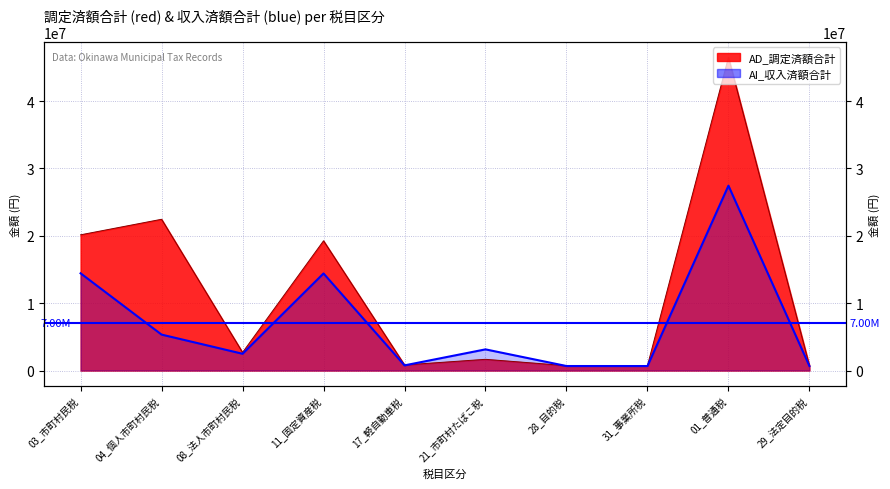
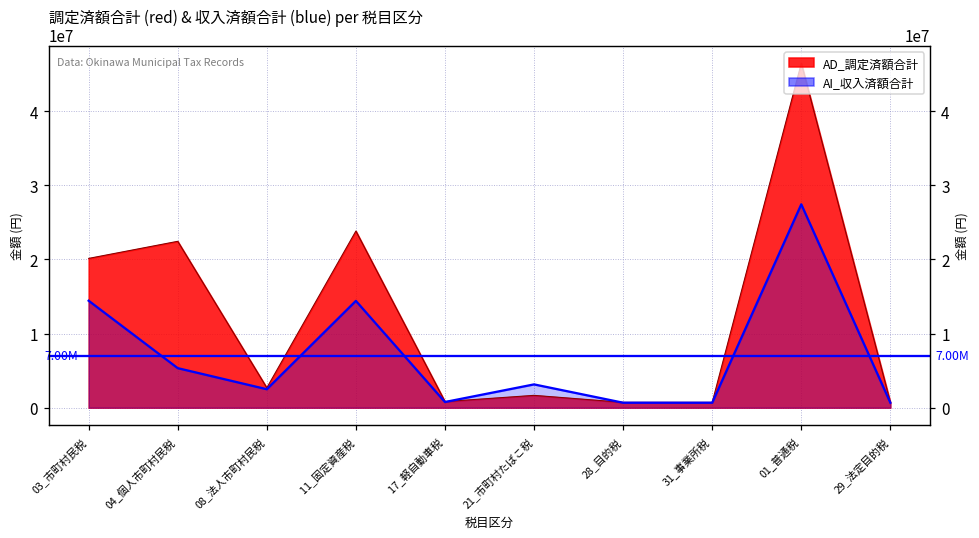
  {
    "AD_調定済額合計": {
      "03_市町村民税": 20000000,
      "04_個人市町村民税": 22000000,
-     "11_固定資産税": 19000000,
+     "11_固定資産税": 24000000,
      "21_市町村たばこ税": 2000000
    },
    "AI_収入済額合計": {
      "03_市町村民税": 14000000,
      "04_個人市町村民税": 5000000,
      "11_固定資産税": 14000000,
      "21_市町村たばこ税": 3000000,
      "01_普通税": 27000000
    }
  }
